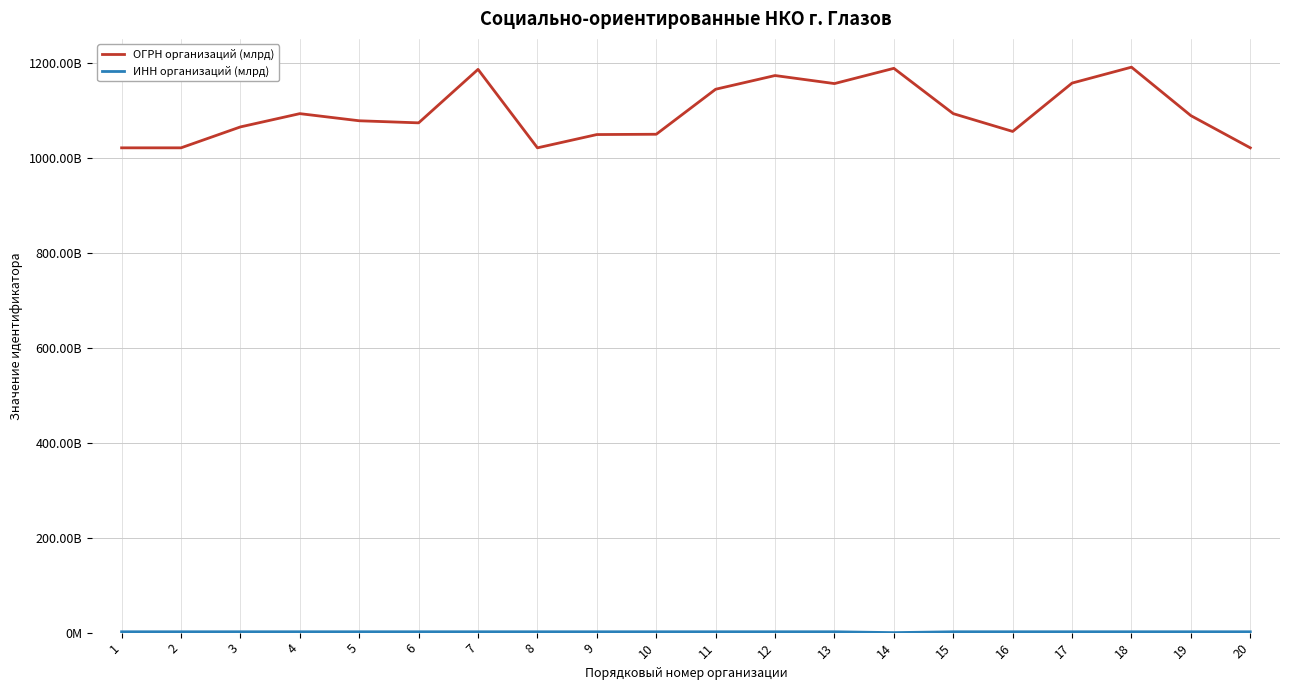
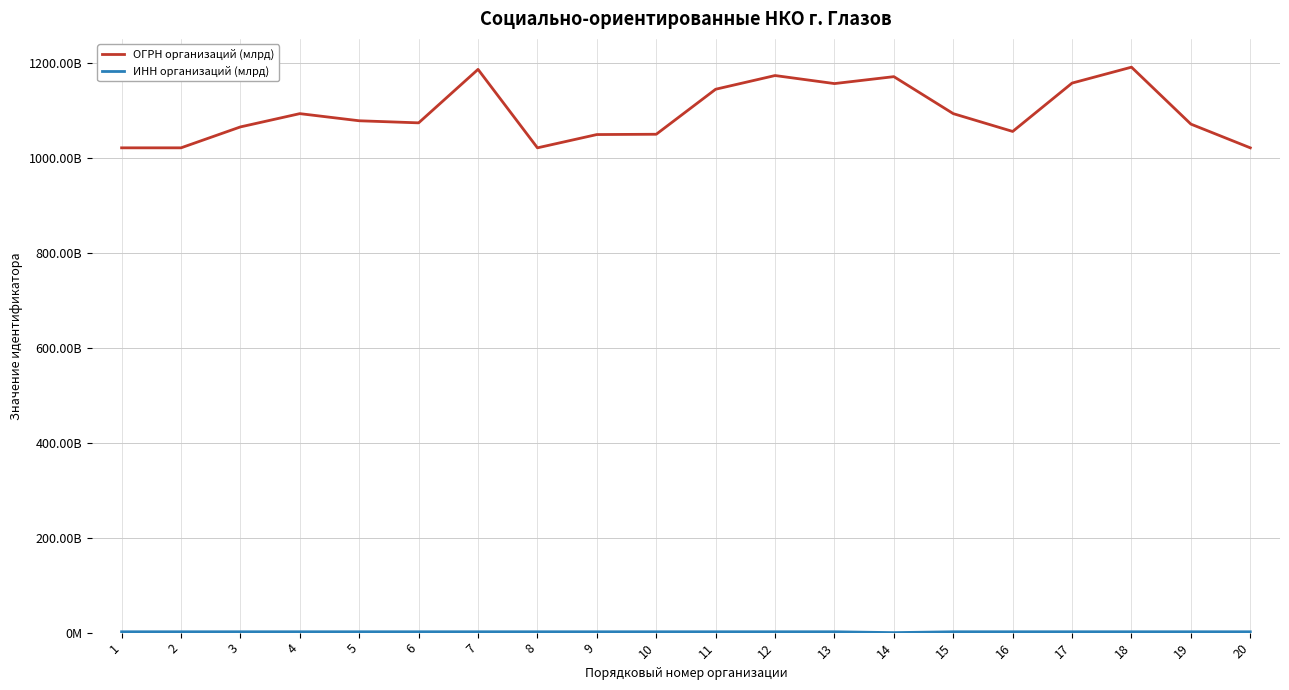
  {
    "ОГРН организаций (млрд)": {
      "1": 1020000000000,
      "2": 1020000000000,
      "3": 1070000000000,
      "4": 1090000000000,
      "5": 1080000000000,
      "6": 1070000000000,
      "7": 1190000000000,
      "8": 1020000000000,
      "9": 1050000000000,
      "10": 1050000000000,
      "11": 1150000000000,
      "12": 1170000000000,
      "13": 1160000000000,
-     "14": 1190000000000,
+     "14": 1170000000000,
      "15": 1090000000000,
      "16": 1060000000000,
      "17": 1160000000000,
      "18": 1190000000000,
-     "19": 1090000000000,
+     "19": 1070000000000,
      "20": 1020000000000
    },
    "ИНН организаций (млрд)": {
      "1": 0,
      "2": 0,
      "3": 0,
      "4": 0,
      "5": 0,
      "6": 0,
      "7": 0,
      "8": 0,
      "9": 0,
      "10": 0,
      "11": 0,
      "12": 0,
      "13": 0,
      "14": 0,
      "15": 0,
      "16": 0,
      "17": 0,
      "18": 0,
      "19": 0,
      "20": 0
    }
  }
